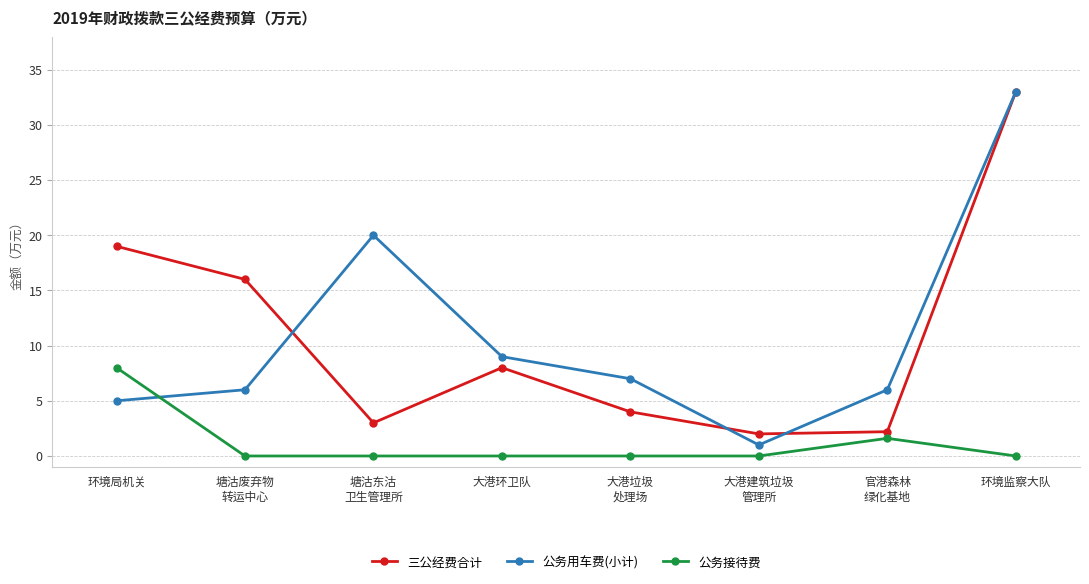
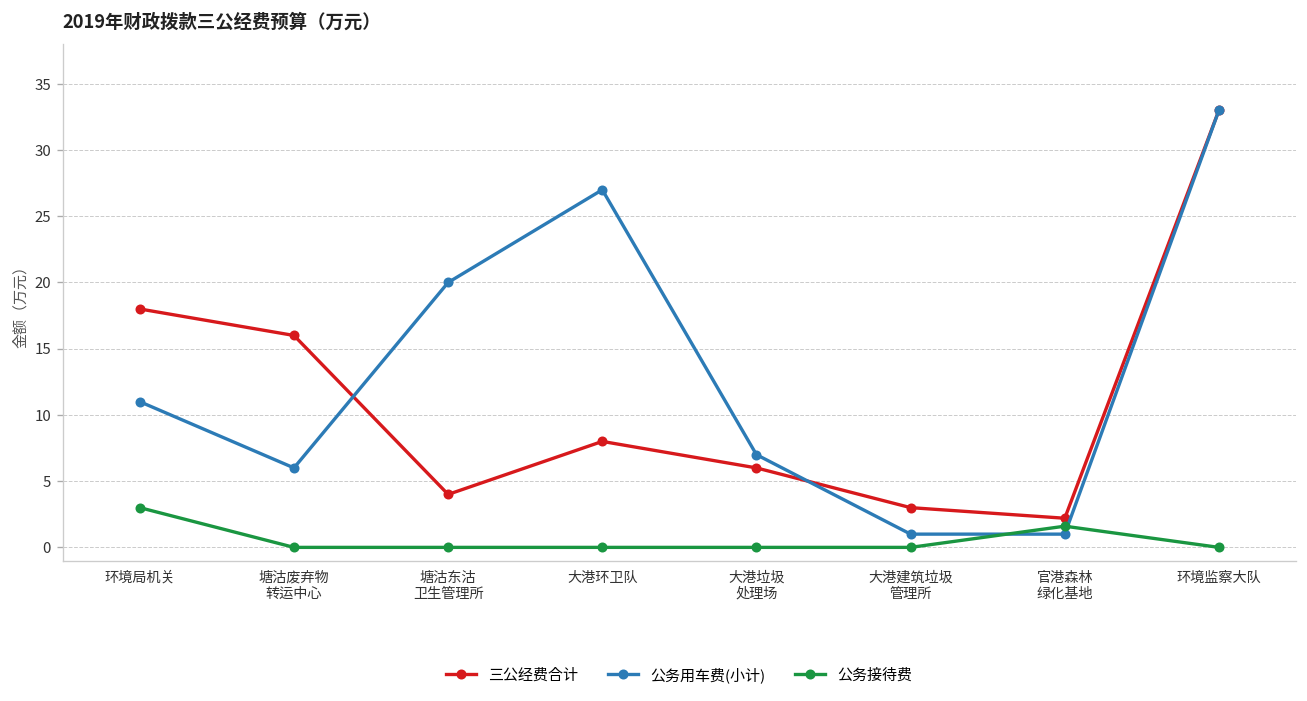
  {
    "三公经费合计": {
-     "环境局机关": 19,
+     "环境局机关": 18,
      "塘沽废弃物 转运中心": 16,
-     "塘沽东沽 卫生管理所": 3,
+     "塘沽东沽 卫生管理所": 4,
      "大港环卫队": 8,
-     "大港垃圾 处理场": 4,
-     "大港建筑垃圾 管理所": 2,
+     "大港垃圾 处理场": 6,
+     "大港建筑垃圾 管理所": 3,
      "官港森林 绿化基地": 2
    },
    "公务用车费(小计)": {
-     "环境局机关": 5,
+     "环境局机关": 11,
      "塘沽废弃物 转运中心": 6,
      "塘沽东沽 卫生管理所": 20,
-     "大港环卫队": 9,
+     "大港环卫队": 27,
      "大港垃圾 处理场": 7,
      "大港建筑垃圾 管理所": 1,
-     "官港森林 绿化基地": 6
+     "官港森林 绿化基地": 1
    },
    "公务接待费": {
-     "环境局机关": 8,
+     "环境局机关": 3,
      "塘沽废弃物 转运中心": 0,
      "塘沽东沽 卫生管理所": 0,
      "大港环卫队": 0,
      "大港垃圾 处理场": 0,
      "大港建筑垃圾 管理所": 0,
      "官港森林 绿化基地": 1.6,
      "环境监察大队": 0
    }
  }
